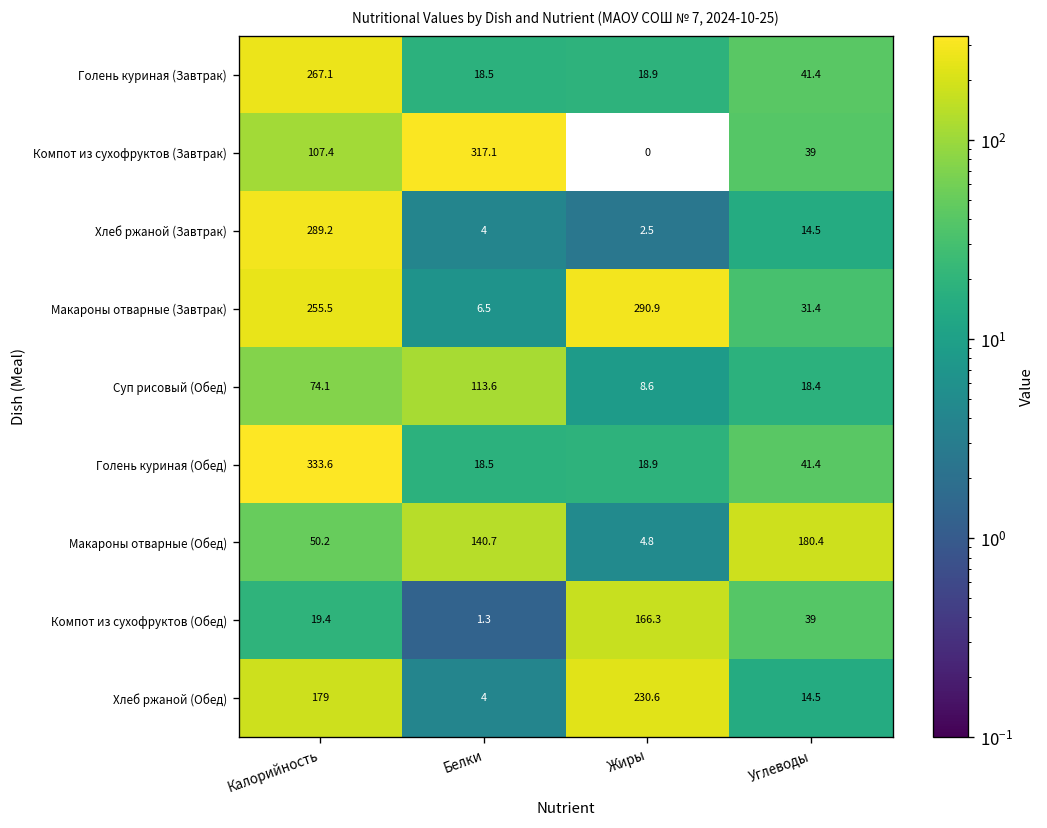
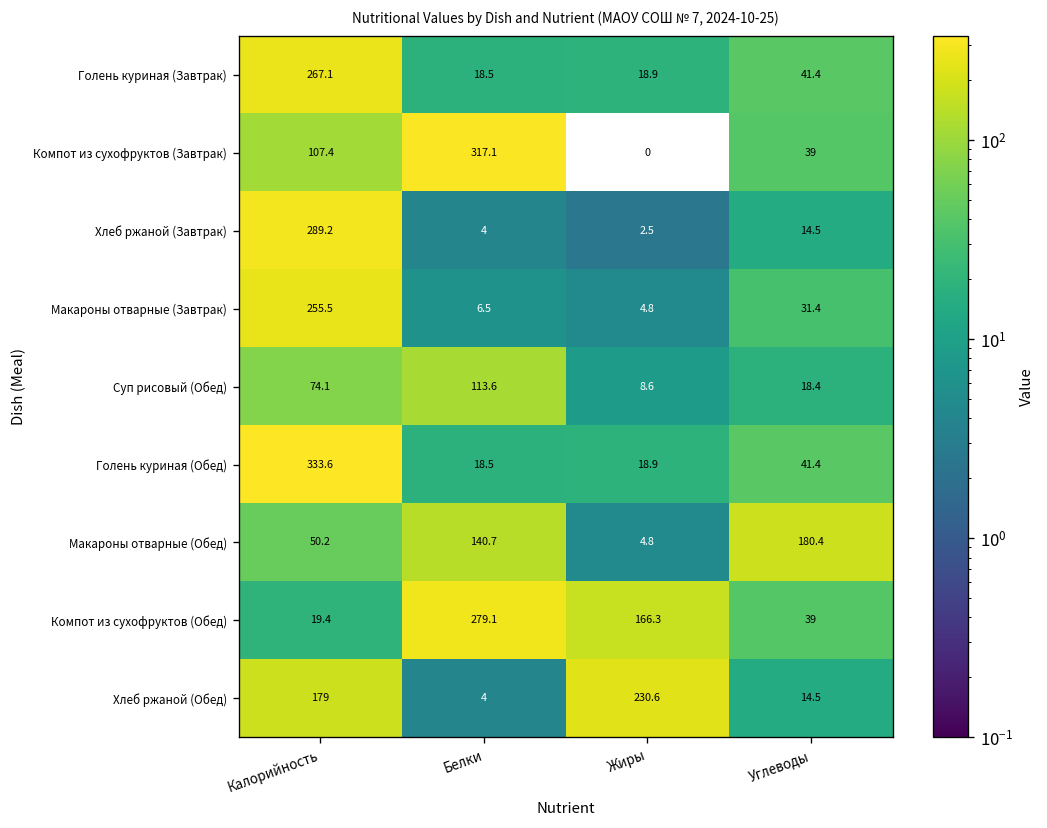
  {
    "Голень куриная (Завтрак)": {
      "Калорийность": 267.1,
      "Белки": 18.5,
      "Жиры": 18.9,
      "Углеводы": 41.4
    },
    "Компот из сухофруктов (Завтрак)": {
      "Калорийность": 107.4,
      "Белки": 317.1,
      "Жиры": 0,
      "Углеводы": 39
    },
    "Хлеб ржаной (Завтрак)": {
      "Калорийность": 289.2,
      "Белки": 4,
      "Жиры": 2.5,
      "Углеводы": 14.5
    },
    "Макароны отварные (Завтрак)": {
      "Калорийность": 255.5,
      "Белки": 6.5,
-     "Жиры": 290.9,
+     "Жиры": 4.8,
      "Углеводы": 31.4
    },
    "Суп рисовый (Обед)": {
      "Калорийность": 74.1,
      "Белки": 113.6,
      "Жиры": 8.6,
      "Углеводы": 18.4
    },
    "Голень куриная (Обед)": {
      "Калорийность": 333.6,
      "Белки": 18.5,
      "Жиры": 18.9,
      "Углеводы": 41.4
    },
    "Макароны отварные (Обед)": {
      "Калорийность": 50.2,
      "Белки": 140.7,
      "Жиры": 4.8,
      "Углеводы": 180.4
    },
    "Компот из сухофруктов (Обед)": {
      "Калорийность": 19.4,
-     "Белки": 1.3,
+     "Белки": 279.1,
      "Жиры": 166.3,
      "Углеводы": 39
    },
    "Хлеб ржаной (Обед)": {
      "Калорийность": 179,
      "Белки": 4,
      "Жиры": 230.6,
      "Углеводы": 14.5
    }
  }
